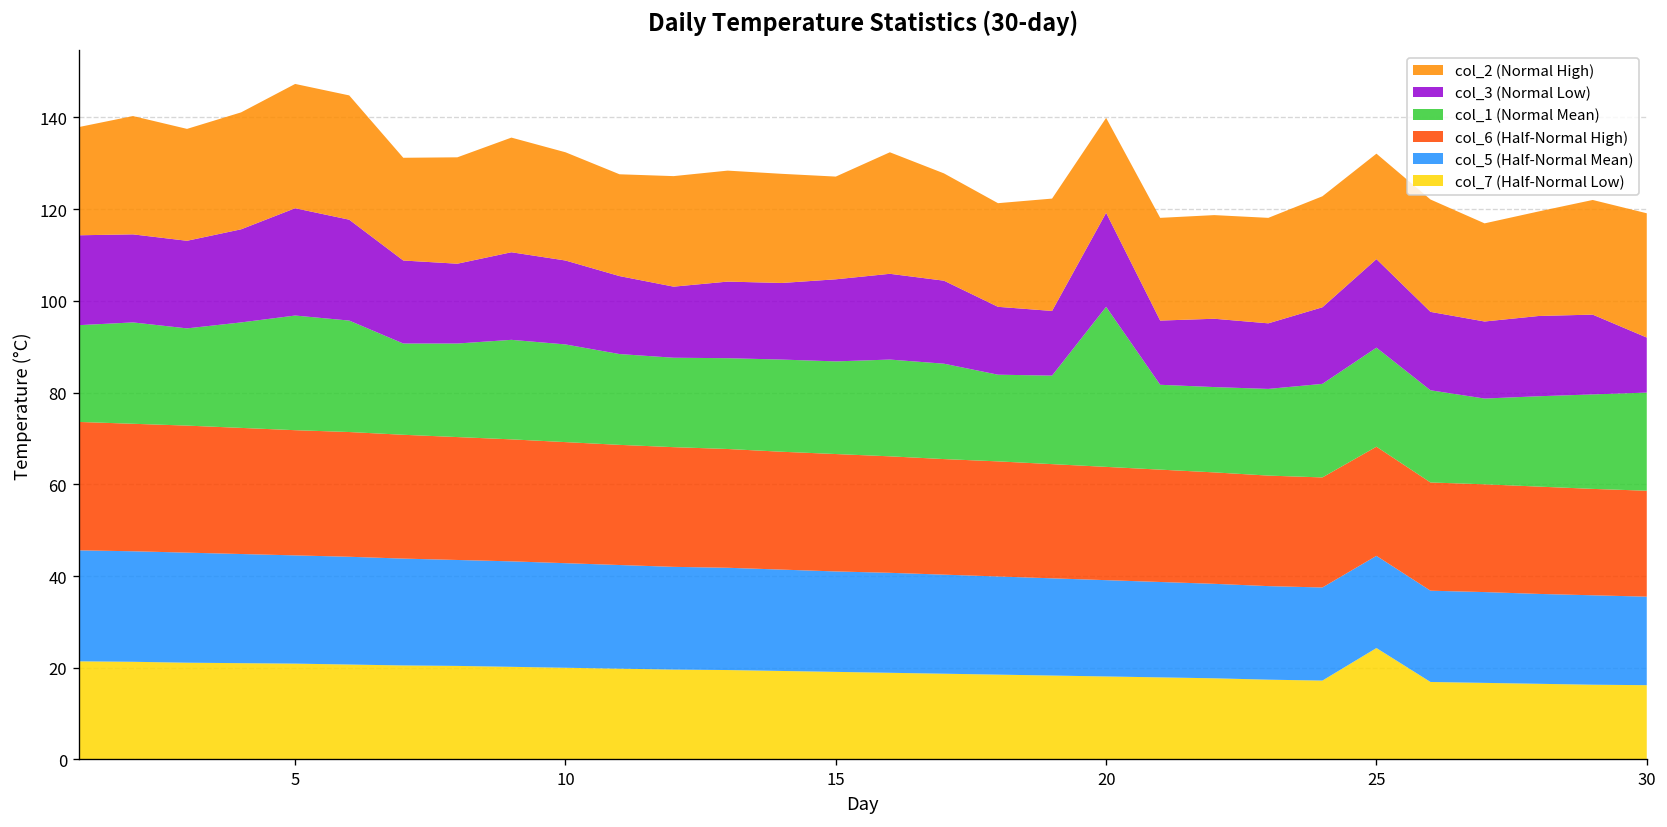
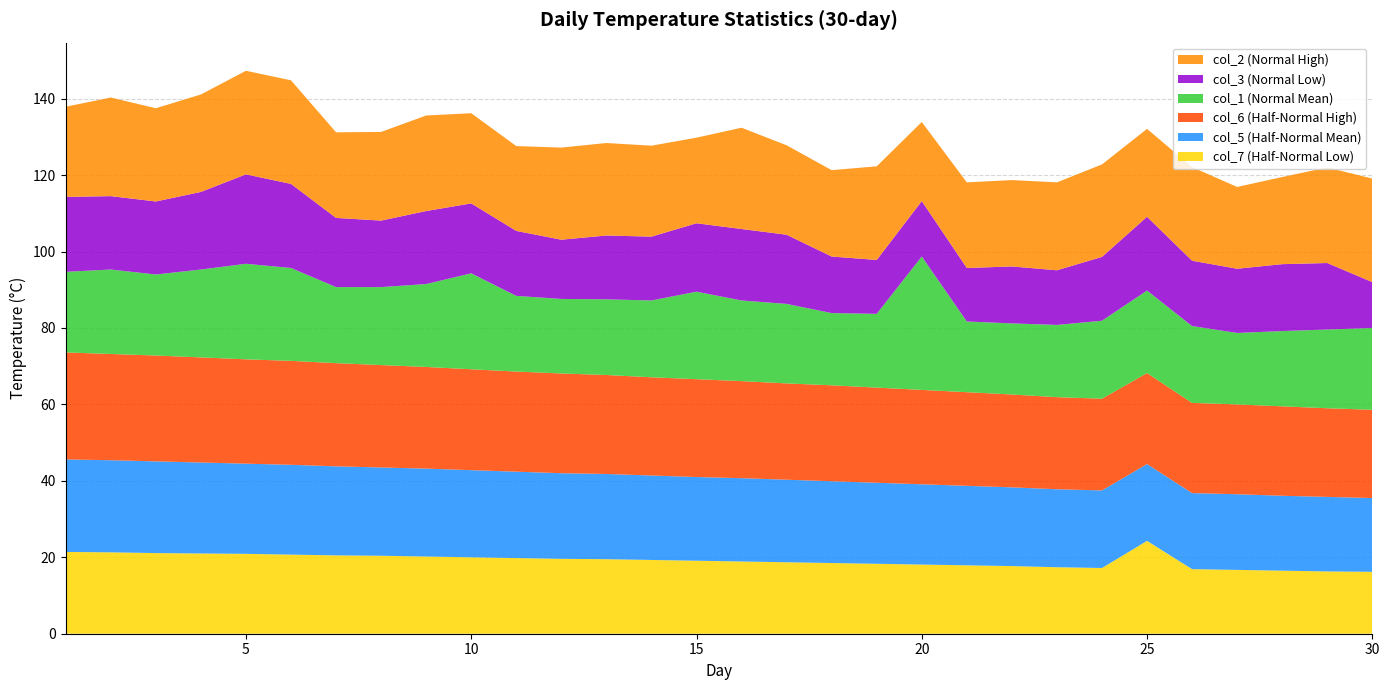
  {
    "col_7 (Half-Normal Low)": {
      "5": 21,
      "10": 20,
      "15": 19,
      "20": 18,
      "25": 24,
      "30": 16
    },
    "col_5 (Half-Normal Mean)": {
      "5": 24,
      "10": 23,
      "15": 22,
      "20": 21,
      "25": 20,
      "30": 19
    },
    "col_6 (Half-Normal High)": {
      "5": 27,
      "10": 26,
      "15": 26,
      "20": 25,
      "25": 24,
      "30": 23
    },
    "col_1 (Normal Mean)": {
      "5": 25,
-     "10": 21,
-     "15": 20,
+     "10": 25,
+     "15": 23,
      "20": 35,
      "25": 22,
      "30": 21
    },
    "col_3 (Normal Low)": {
      "5": 23,
      "10": 18,
      "15": 18,
-     "20": 21,
+     "20": 15,
      "25": 19,
      "30": 12
    },
    "col_2 (Normal High)": {
      "5": 27,
      "10": 24,
      "15": 22,
      "20": 21,
      "25": 23,
      "30": 27
    }
  }
